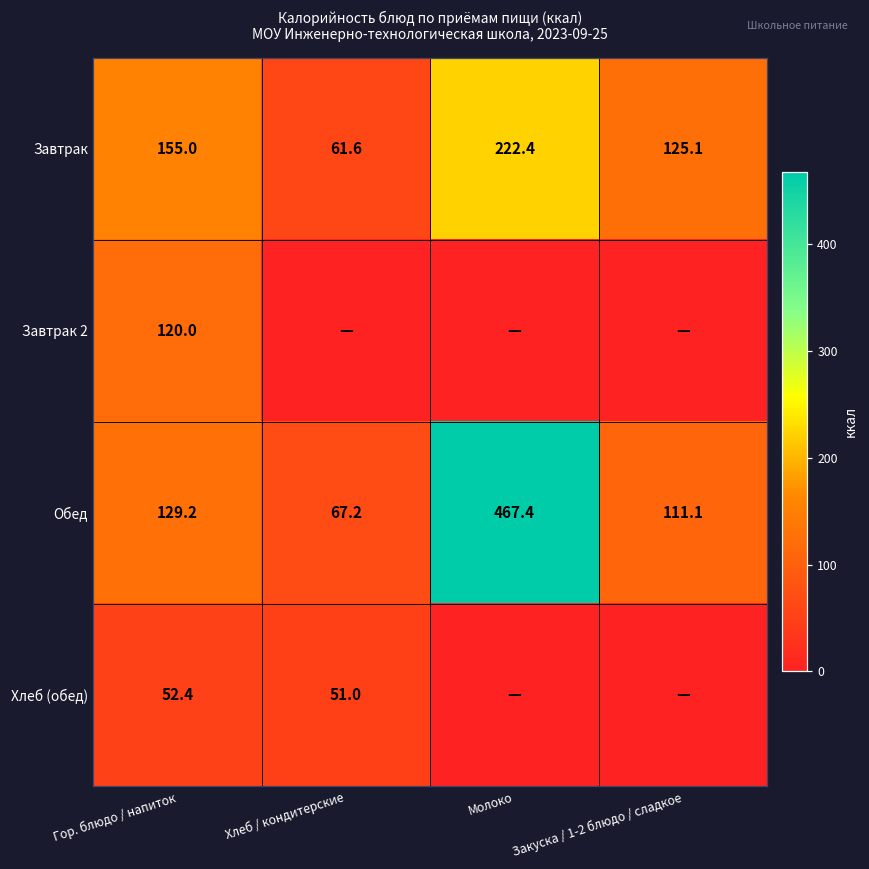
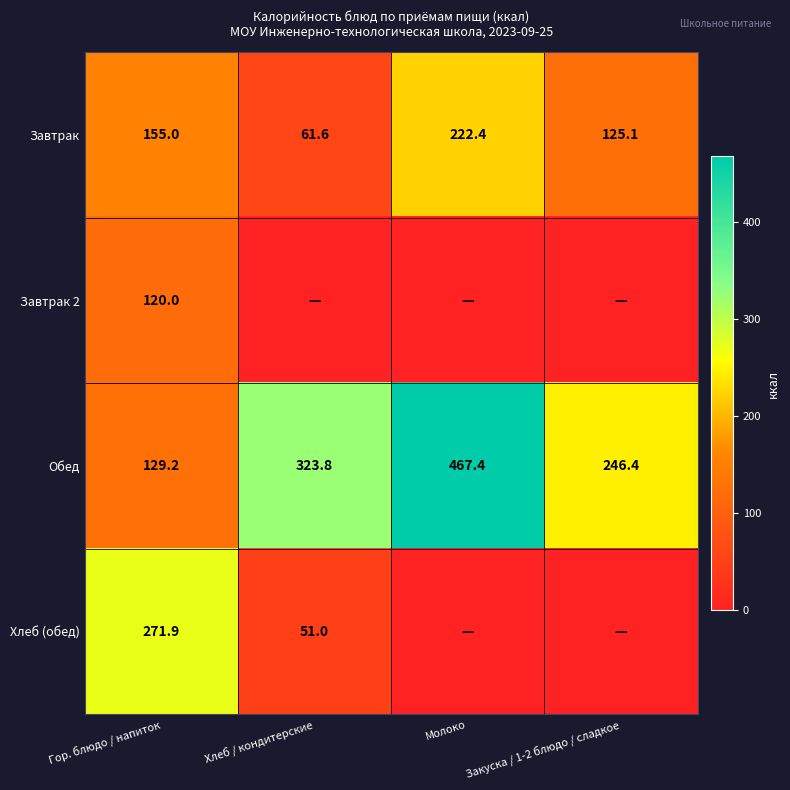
  {
    "Завтрак": {
      "Гор. блюдо / напиток": 155.0,
      "Хлеб / кондитерские": 61.6,
      "Молоко": 222.4,
      "Закуска / 1-2 блюдо / сладкое": 125.1
    },
    "Завтрак 2": {
      "Гор. блюдо / напиток": 120.0
    },
    "Обед": {
      "Гор. блюдо / напиток": 129.2,
-     "Хлеб / кондитерские": 67.2,
+     "Хлеб / кондитерские": 323.8,
      "Молоко": 467.4,
-     "Закуска / 1-2 блюдо / сладкое": 111.1
+     "Закуска / 1-2 блюдо / сладкое": 246.4
    },
    "Хлеб (обед)": {
-     "Гор. блюдо / напиток": 52.4,
+     "Гор. блюдо / напиток": 271.9,
      "Хлеб / кондитерские": 51.0
    }
  }
